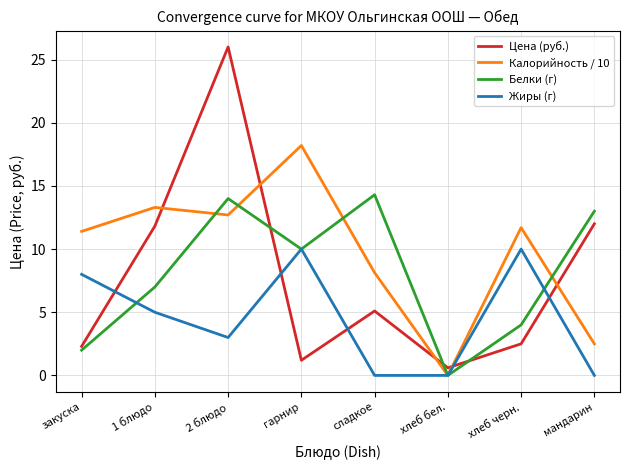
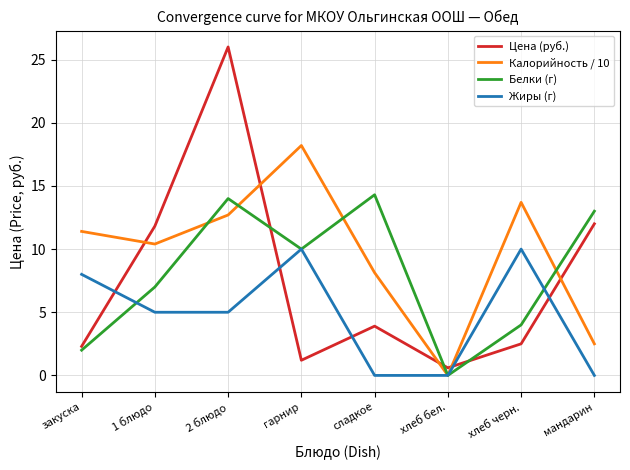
  {
    "Цена (руб.)": {
      "закуска": 2.3,
      "1 блюдо": 11.8,
      "2 блюдо": 26.0,
      "гарнир": 1.2,
-     "сладкое": 5.1,
+     "сладкое": 3.9,
      "хлеб бел.": 0.6,
      "хлеб черн.": 2.5,
      "мандарин": 12.0
    },
    "Калорийность / 10": {
      "закуска": 11.4,
-     "1 блюдо": 13.3,
+     "1 блюдо": 10.4,
      "2 блюдо": 12.7,
      "гарнир": 18.2,
      "сладкое": 8.1,
-     "хлеб черн.": 11.7,
+     "хлеб черн.": 13.7,
      "мандарин": 2.5
    },
    "Белки (г)": {
      "закуска": 2.0,
      "1 блюдо": 7.0,
      "2 блюдо": 14.0,
      "сладкое": 14.3,
      "хлеб черн.": 4.0,
      "мандарин": 13.0
    },
    "Жиры (г)": {
      "закуска": 8,
      "1 блюдо": 5,
-     "2 блюдо": 3,
+     "2 блюдо": 5,
      "сладкое": 0,
      "хлеб черн.": 10,
      "мандарин": 0
    }
  }
